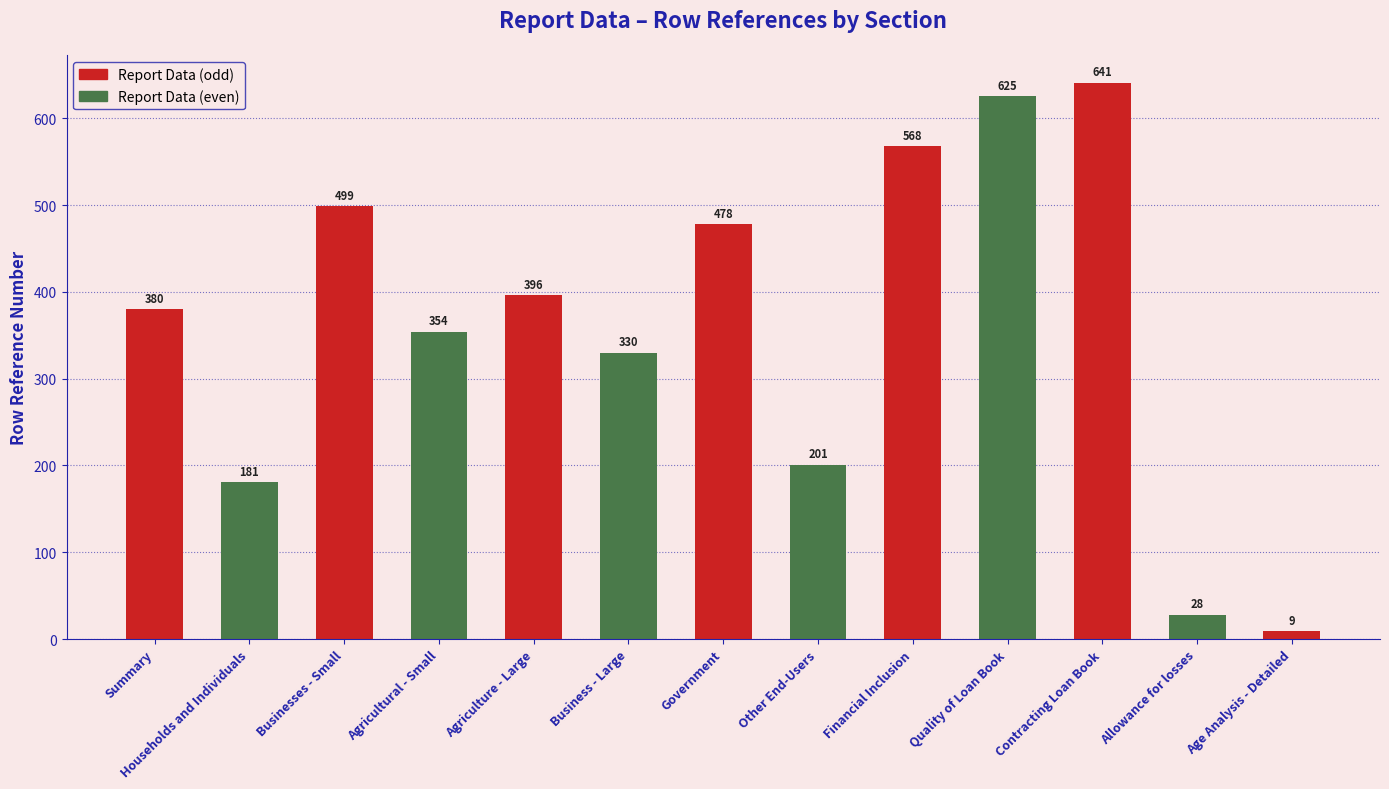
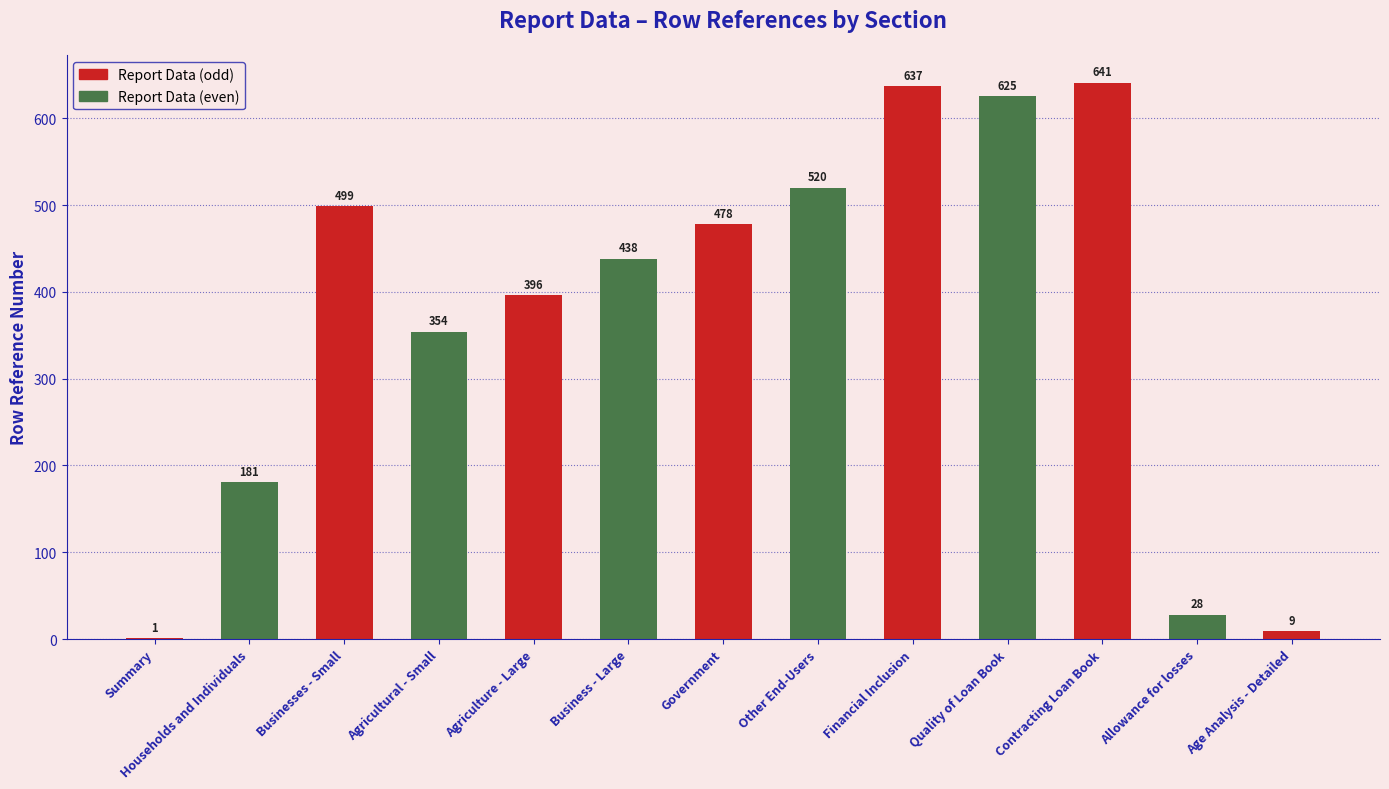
  {
-   "Summary": 380,
+   "Summary": 1,
    "Households and Individuals": 181,
    "Businesses - Small": 499,
    "Agricultural - Small": 354,
    "Agriculture - Large": 396,
-   "Business - Large": 330,
+   "Business - Large": 438,
    "Government": 478,
-   "Other End-Users": 201,
-   "Financial Inclusion": 568,
+   "Other End-Users": 520,
+   "Financial Inclusion": 637,
    "Quality of Loan Book": 625,
    "Contracting Loan Book": 641,
    "Allowance for losses": 28,
    "Age Analysis - Detailed": 9
  }
